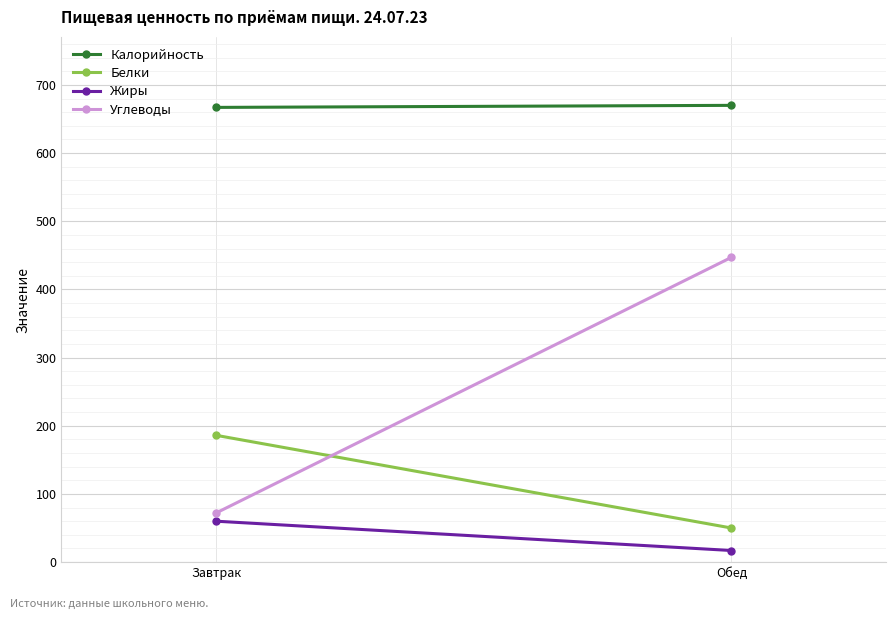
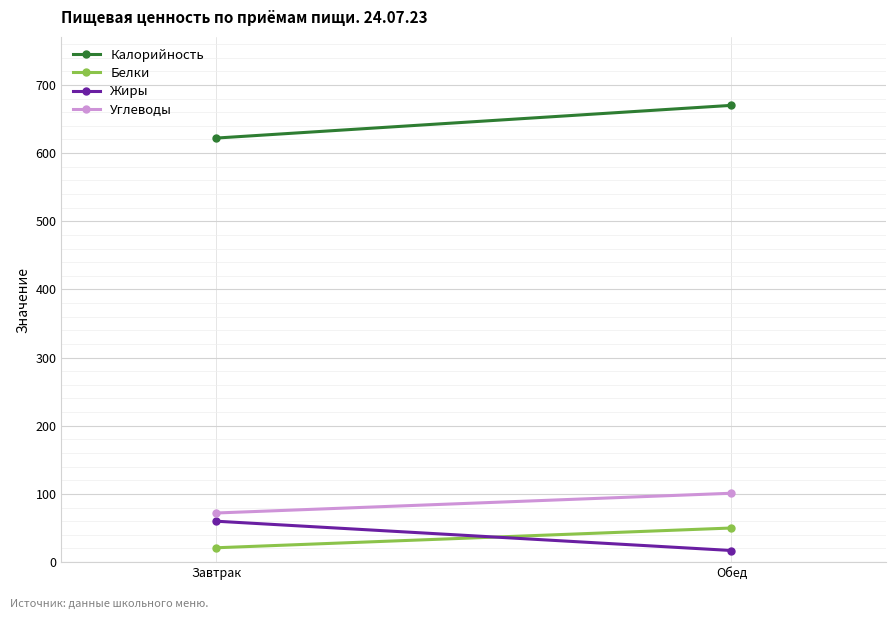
  {
    "Калорийность": {
-     "Завтрак": 670,
+     "Завтрак": 620,
      "Обед": 670
    },
    "Белки": {
-     "Завтрак": 190,
+     "Завтрак": 20,
      "Обед": 50
    },
    "Жиры": {
      "Завтрак": 60,
      "Обед": 20
    },
    "Углеводы": {
      "Завтрак": 70,
-     "Обед": 450
+     "Обед": 100
    }
  }
